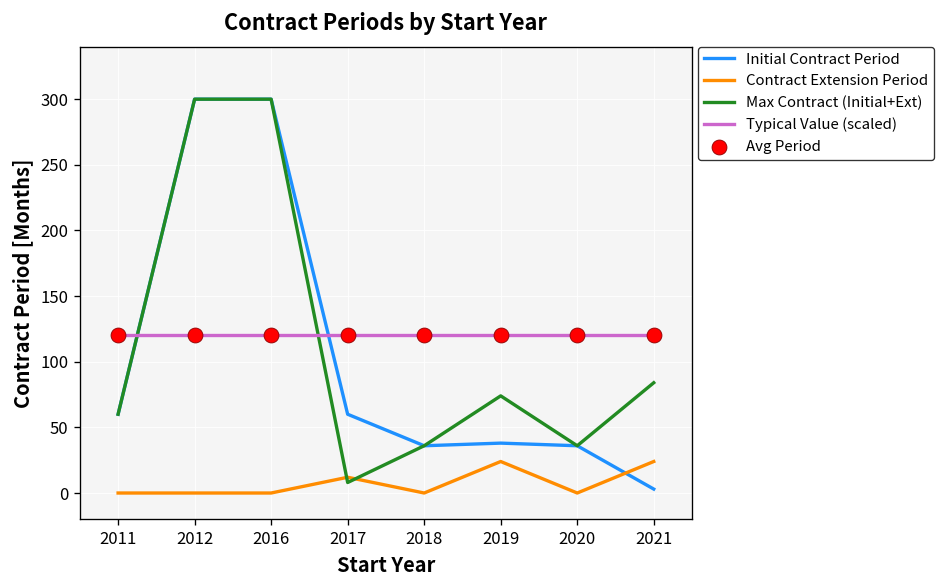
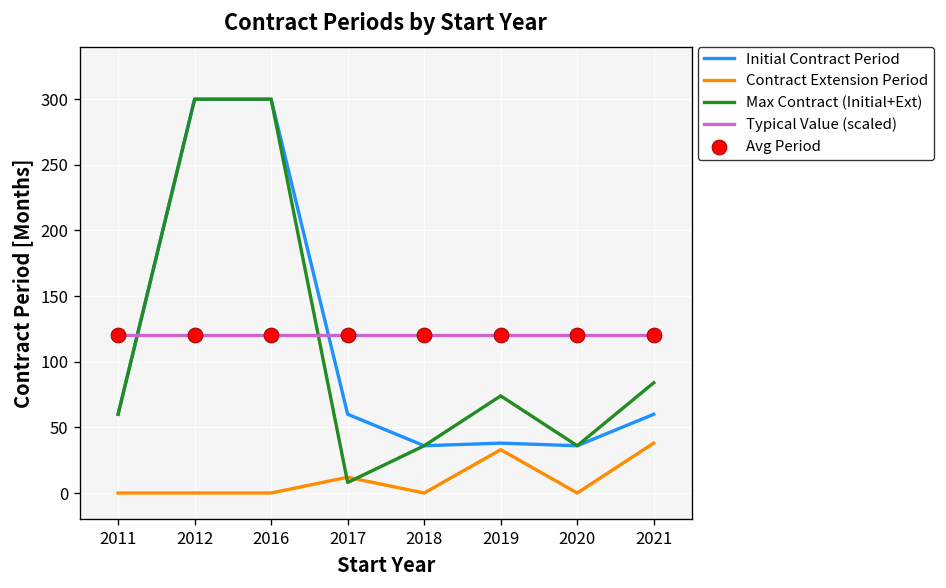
  {
    "Initial Contract Period": {
      "2017": 60,
      "2019": 38,
-     "2021": 3
+     "2021": 60
    },
    "Contract Extension Period": {
      "2011": 0,
      "2012": 0,
      "2016": 0,
      "2017": 12,
      "2018": 0,
-     "2019": 24,
+     "2019": 33,
      "2020": 0,
-     "2021": 24
+     "2021": 38
    },
    "Max Contract (Initial+Ext)": {
      "2017": 8,
      "2019": 74,
      "2021": 84
    },
    "Avg Period": {
      "2011": 120,
      "2012": 120,
      "2016": 120,
      "2017": 120,
      "2018": 120,
      "2019": 120,
      "2020": 120,
      "2021": 120
    }
  }
